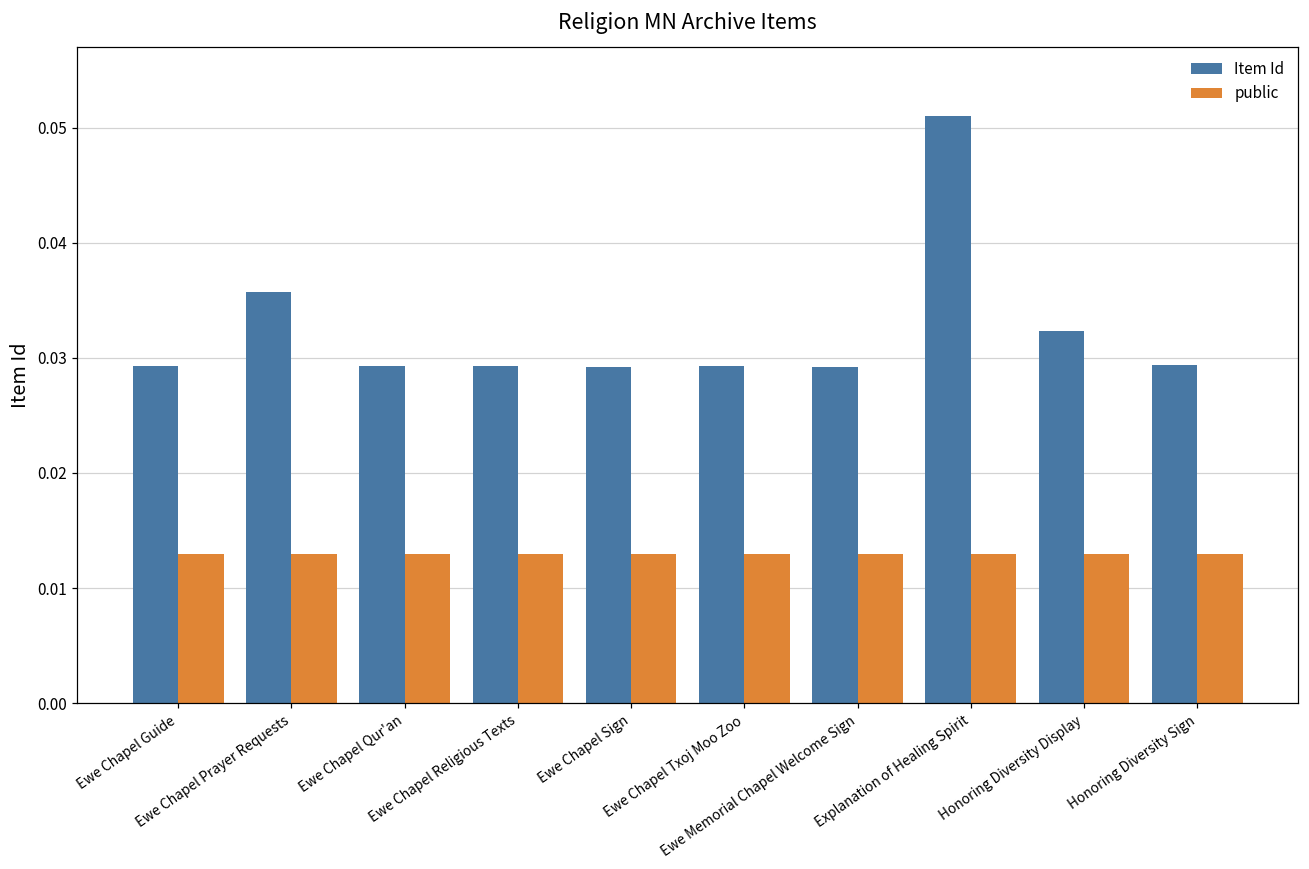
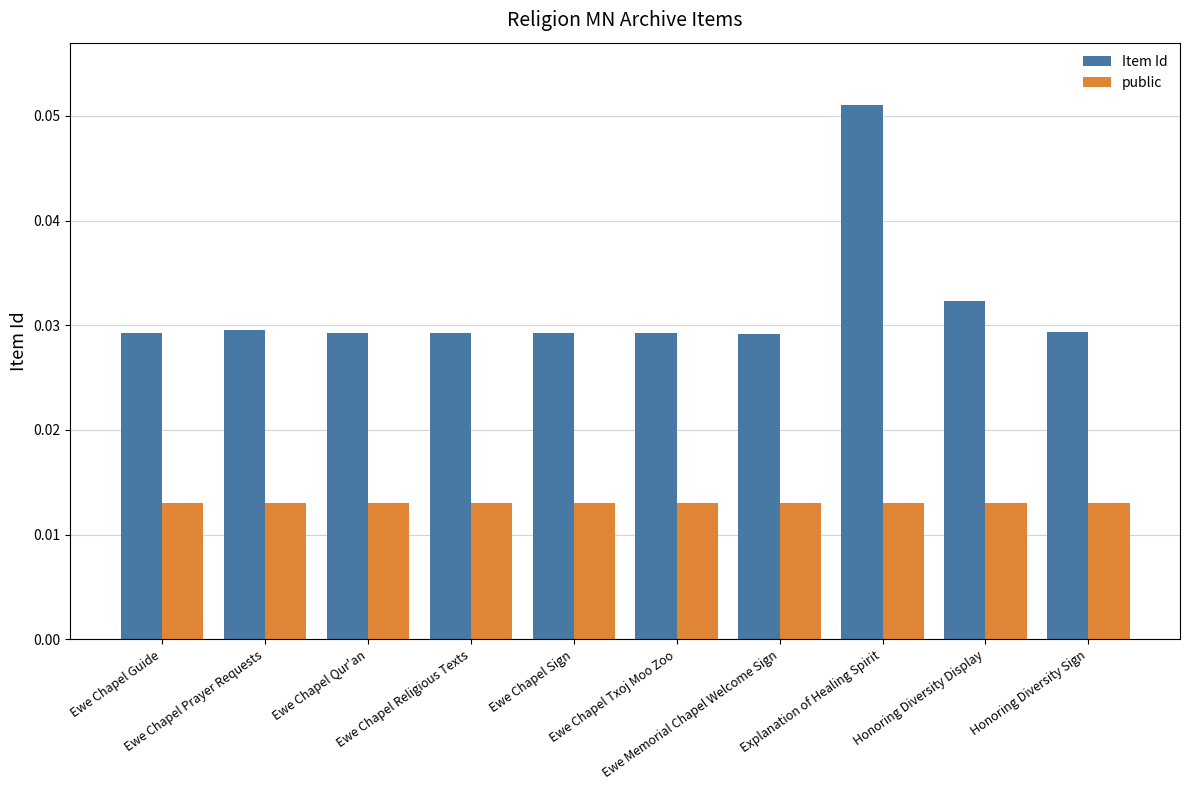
  {
    "Item Id": {
      "Ewe Chapel Guide": 0.0293,
-     "Ewe Chapel Prayer Requests": 0.0357,
+     "Ewe Chapel Prayer Requests": 0.0295,
      "Ewe Chapel Qur'an": 0.0293,
      "Ewe Chapel Religious Texts": 0.0293,
      "Ewe Chapel Sign": 0.0292,
      "Ewe Chapel Txoj Moo Zoo": 0.0293,
      "Ewe Memorial Chapel Welcome Sign": 0.0292,
      "Explanation of Healing Spirit": 0.0510,
      "Honoring Diversity Display": 0.0323,
      "Honoring Diversity Sign": 0.0293
    },
    "public": {
      "Ewe Chapel Guide": 0.0130,
      "Ewe Chapel Prayer Requests": 0.0130,
      "Ewe Chapel Qur'an": 0.0130,
      "Ewe Chapel Religious Texts": 0.0130,
      "Ewe Chapel Sign": 0.0130,
      "Ewe Chapel Txoj Moo Zoo": 0.0130,
      "Ewe Memorial Chapel Welcome Sign": 0.0130,
      "Explanation of Healing Spirit": 0.0130,
      "Honoring Diversity Display": 0.0130,
      "Honoring Diversity Sign": 0.0130
    }
  }
